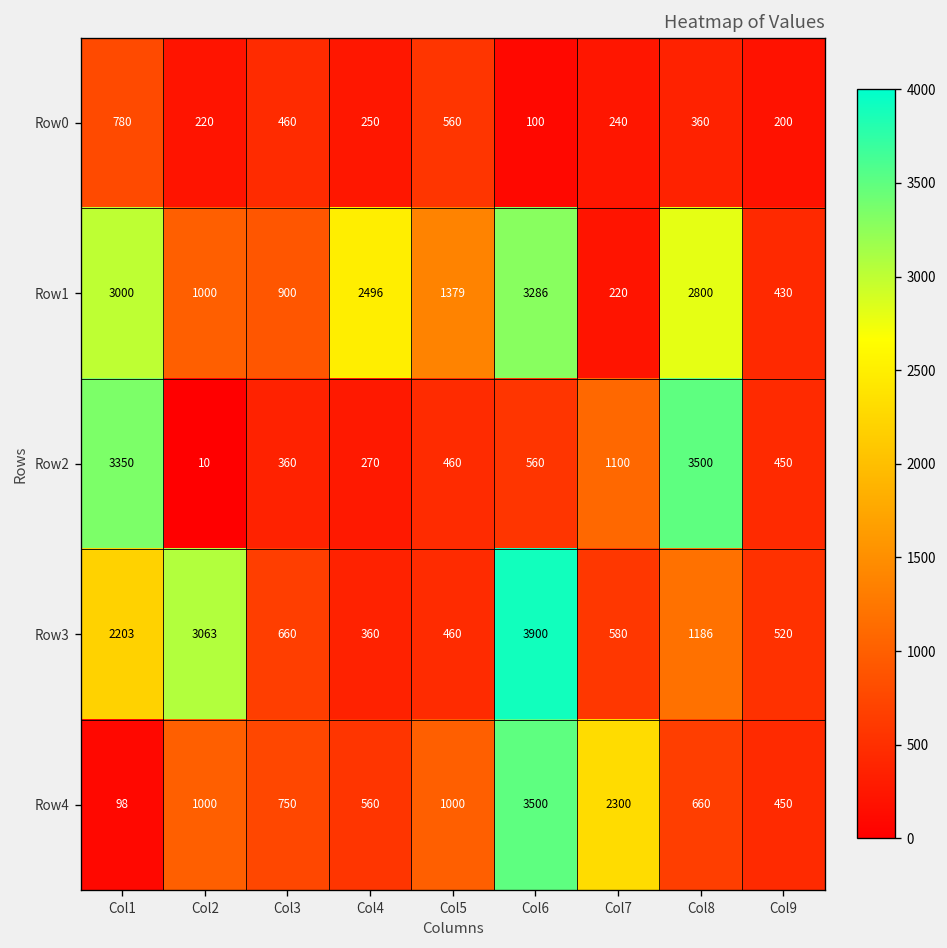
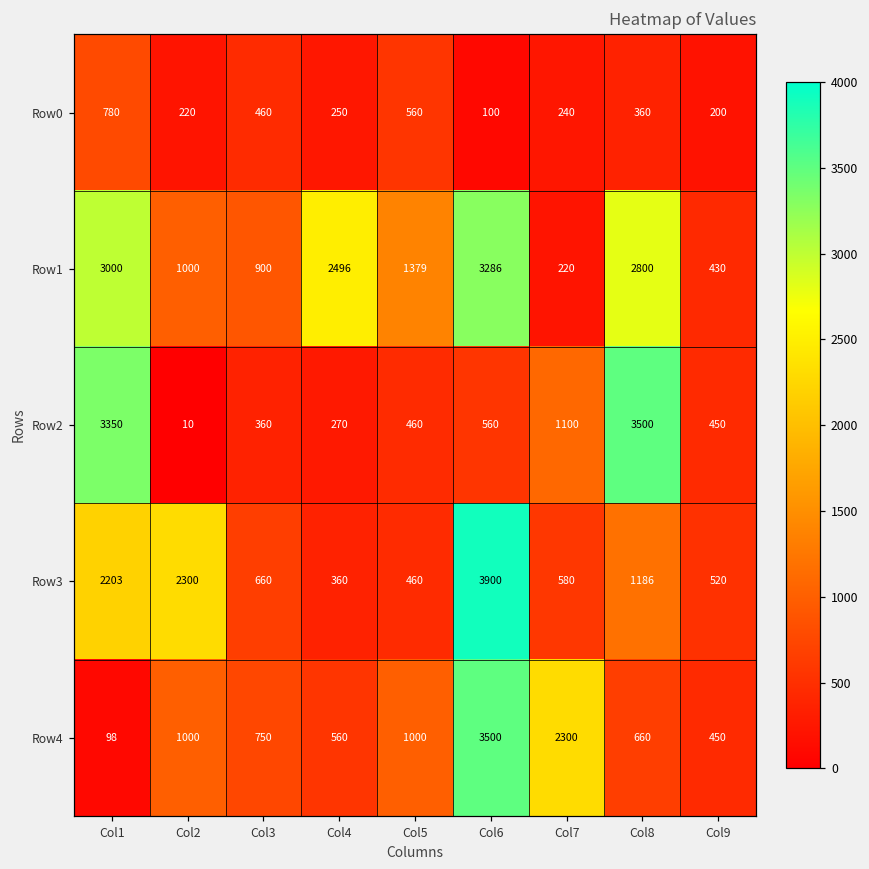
  {
    "Row0": {
      "Col1": 780,
      "Col2": 220,
      "Col3": 460,
      "Col4": 250,
      "Col5": 560,
      "Col6": 100,
      "Col7": 240,
      "Col8": 360,
      "Col9": 200
    },
    "Row1": {
      "Col1": 3000,
      "Col2": 1000,
      "Col3": 900,
      "Col4": 2496,
      "Col5": 1379,
      "Col6": 3286,
      "Col7": 220,
      "Col8": 2800,
      "Col9": 430
    },
    "Row2": {
      "Col1": 3350,
      "Col2": 10,
      "Col3": 360,
      "Col4": 270,
      "Col5": 460,
      "Col6": 560,
      "Col7": 1100,
      "Col8": 3500,
      "Col9": 450
    },
    "Row3": {
      "Col1": 2203,
-     "Col2": 3063,
+     "Col2": 2300,
      "Col3": 660,
      "Col4": 360,
      "Col5": 460,
      "Col6": 3900,
      "Col7": 580,
      "Col8": 1186,
      "Col9": 520
    },
    "Row4": {
      "Col1": 98,
      "Col2": 1000,
      "Col3": 750,
      "Col4": 560,
      "Col5": 1000,
      "Col6": 3500,
      "Col7": 2300,
      "Col8": 660,
      "Col9": 450
    }
  }
